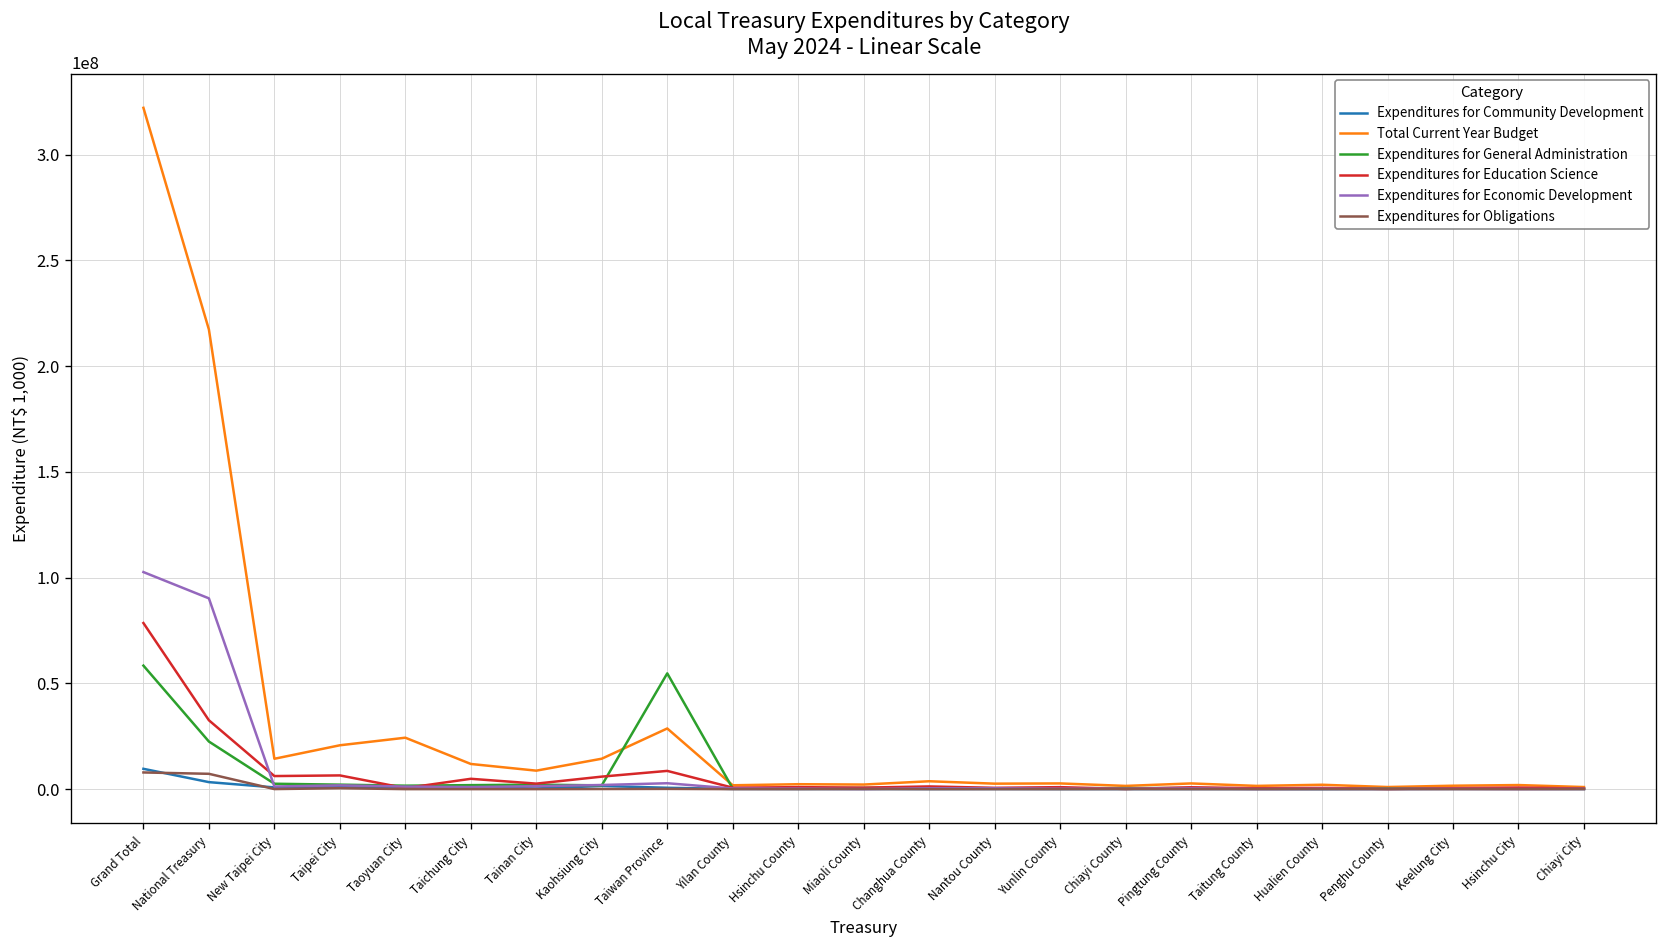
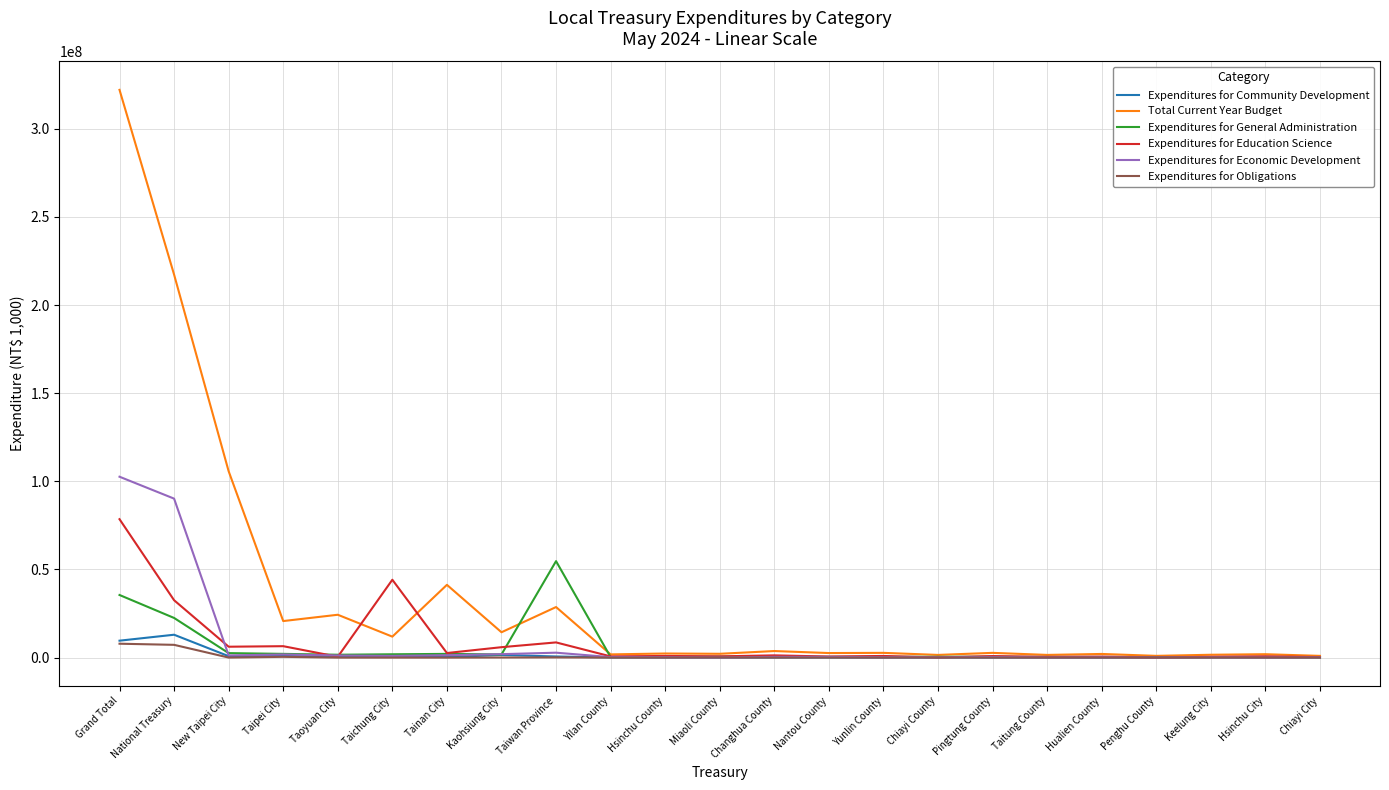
  {
    "Expenditures for Community Development": {
      "Grand Total": 10000000,
-     "National Treasury": 3000000
+     "National Treasury": 13000000
    },
    "Total Current Year Budget": {
      "Grand Total": 322000000,
      "National Treasury": 217000000,
-     "New Taipei City": 14000000,
+     "New Taipei City": 106000000,
      "Taipei City": 21000000,
      "Taoyuan City": 24000000,
      "Taichung City": 12000000,
-     "Tainan City": 9000000,
+     "Tainan City": 41000000,
      "Kaohsiung City": 14000000,
      "Taiwan Province": 29000000,
      "Miaoli County": 2000000,
      "Changhua County": 4000000,
      "Nantou County": 3000000,
      "Yunlin County": 3000000,
      "Pingtung County": 3000000,
      "Hualien County": 2000000
    },
    "Expenditures for General Administration": {
-     "Grand Total": 58000000,
+     "Grand Total": 36000000,
      "National Treasury": 22000000,
      "Taiwan Province": 55000000
    },
    "Expenditures for Education Science": {
      "Grand Total": 79000000,
      "National Treasury": 33000000,
      "New Taipei City": 6000000,
      "Taipei City": 6000000,
-     "Taichung City": 5000000,
+     "Taichung City": 44000000,
      "Kaohsiung City": 6000000,
      "Taiwan Province": 9000000
    },
    "Expenditures for Economic Development": {
      "Grand Total": 103000000,
      "National Treasury": 90000000,
      "Taiwan Province": 3000000
    },
    "Expenditures for Obligations": {
      "Grand Total": 8000000,
      "National Treasury": 7000000
    }
  }
